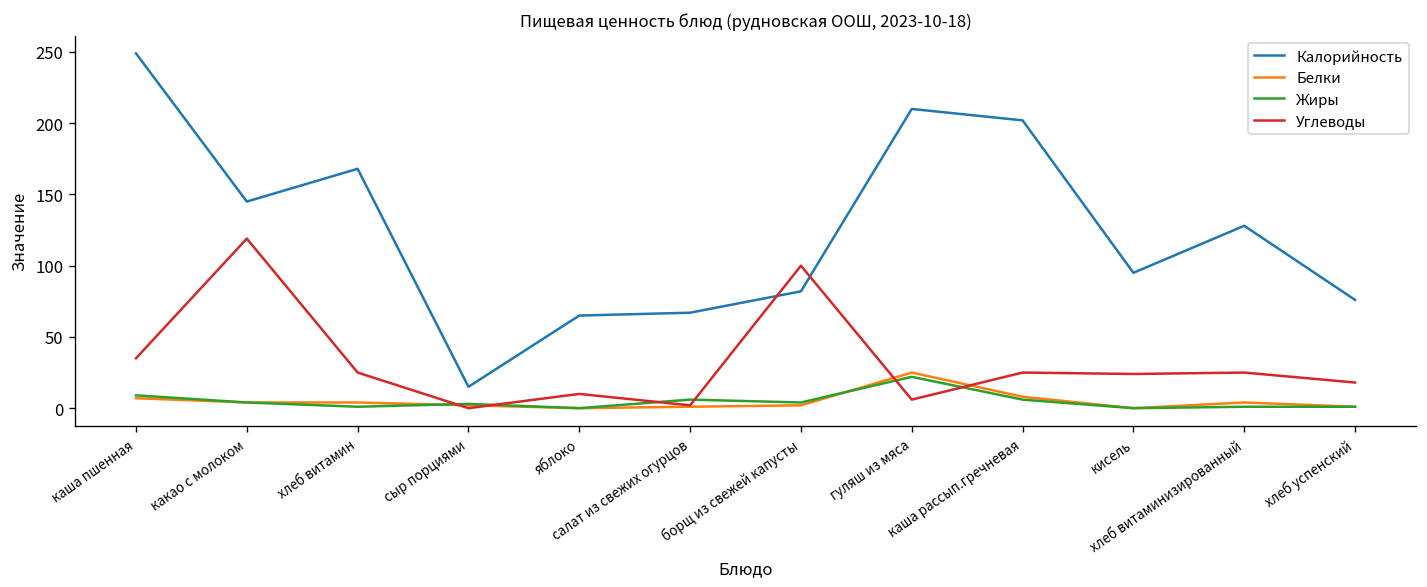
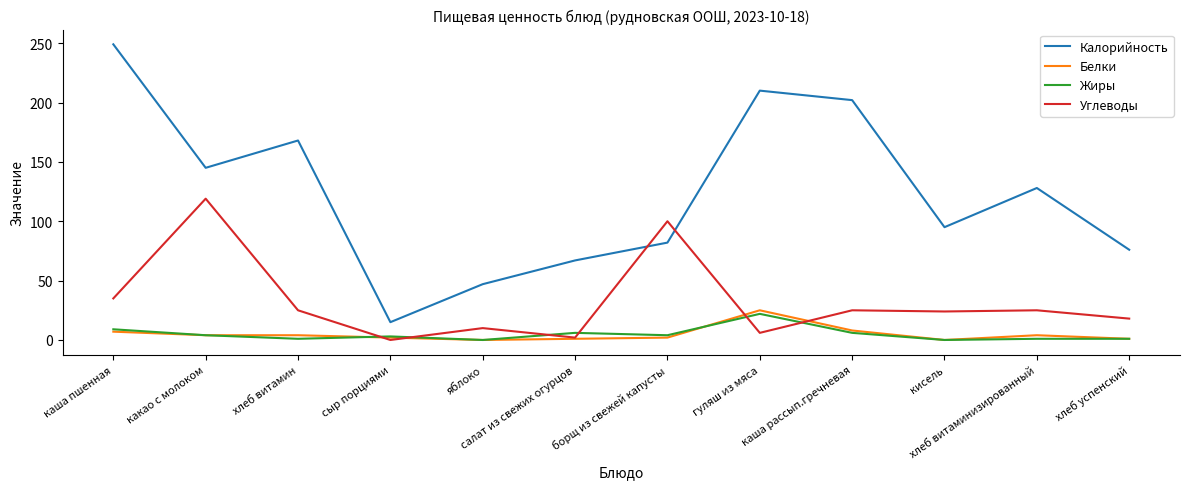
  {
    "Калорийность": {
      "каша пшенная": 249,
      "какао с молоком": 145,
      "хлеб витамин": 168,
      "сыр порциями": 15,
-     "яблоко": 65,
+     "яблоко": 47,
      "салат из свежих огурцов": 67,
      "борщ из свежей капусты": 82,
      "гуляш из мяса": 210,
      "каша рассып.гречневая": 202,
      "кисель": 95,
      "хлеб витаминизированный": 128,
      "хлеб успенский": 76
    },
    "Белки": {
      "хлеб витамин": 4,
      "гуляш из мяса": 25,
      "хлеб витаминизированный": 4
    },
    "Жиры": {
      "хлеб витамин": 1,
      "салат из свежих огурцов": 6,
      "гуляш из мяса": 22,
      "хлеб витаминизированный": 1
    },
    "Углеводы": {
      "каша пшенная": 35,
      "какао с молоком": 119,
      "хлеб витамин": 25,
      "яблоко": 10,
      "борщ из свежей капусты": 100,
      "гуляш из мяса": 6,
      "каша рассып.гречневая": 25,
      "кисель": 24,
      "хлеб витаминизированный": 25,
      "хлеб успенский": 18
    }
  }
